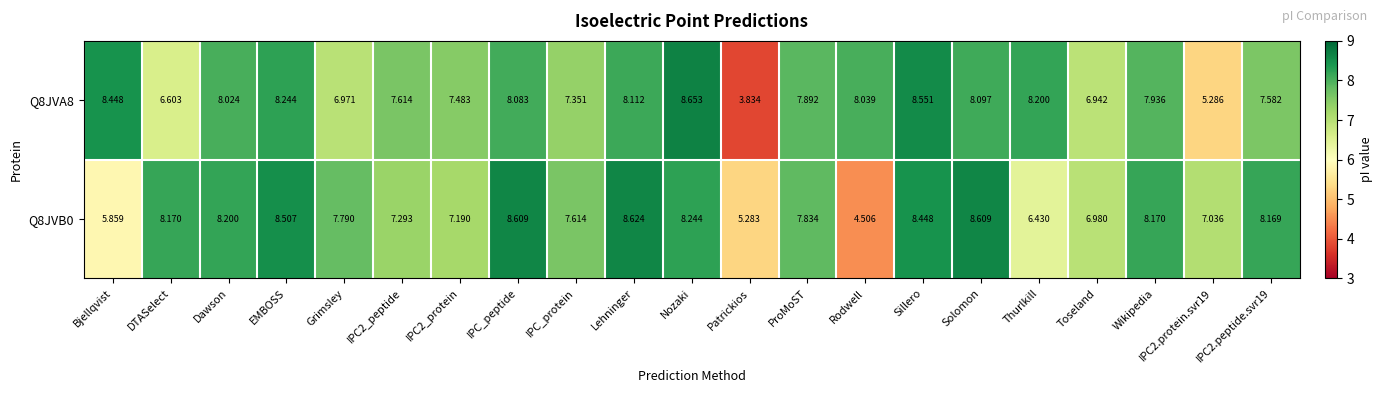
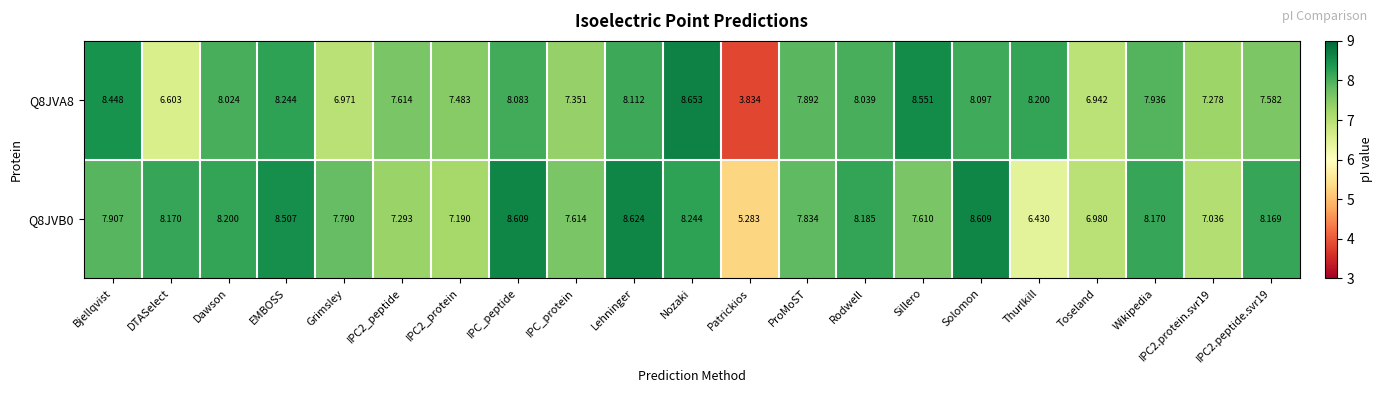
  {
    "Q8JVA8": {
      "Bjellqvist": 8.448,
      "DTASelect": 6.603,
      "Dawson": 8.024,
      "EMBOSS": 8.244,
      "Grimsley": 6.971,
      "IPC2_peptide": 7.614,
      "IPC2_protein": 7.483,
      "IPC_peptide": 8.083,
      "IPC_protein": 7.351,
      "Lehninger": 8.112,
      "Nozaki": 8.653,
      "Patrickios": 3.834,
      "ProMoST": 7.892,
      "Rodwell": 8.039,
      "Sillero": 8.551,
      "Solomon": 8.097,
      "Thurlkill": 8.200,
      "Toseland": 6.942,
      "Wikipedia": 7.936,
-     "IPC2.protein.svr19": 5.286,
+     "IPC2.protein.svr19": 7.278,
      "IPC2.peptide.svr19": 7.582
    },
    "Q8JVB0": {
-     "Bjellqvist": 5.859,
+     "Bjellqvist": 7.907,
      "DTASelect": 8.170,
      "Dawson": 8.200,
      "EMBOSS": 8.507,
      "Grimsley": 7.790,
      "IPC2_peptide": 7.293,
      "IPC2_protein": 7.190,
      "IPC_peptide": 8.609,
      "IPC_protein": 7.614,
      "Lehninger": 8.624,
      "Nozaki": 8.244,
      "Patrickios": 5.283,
      "ProMoST": 7.834,
-     "Rodwell": 4.506,
-     "Sillero": 8.448,
+     "Rodwell": 8.185,
+     "Sillero": 7.610,
      "Solomon": 8.609,
      "Thurlkill": 6.430,
      "Toseland": 6.980,
      "Wikipedia": 8.170,
      "IPC2.protein.svr19": 7.036,
      "IPC2.peptide.svr19": 8.169
    }
  }
